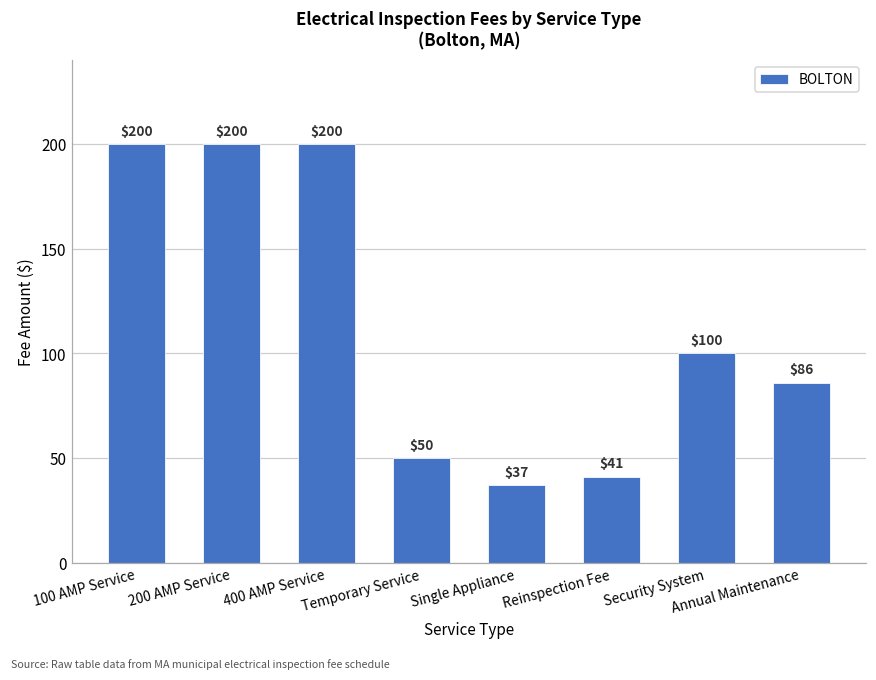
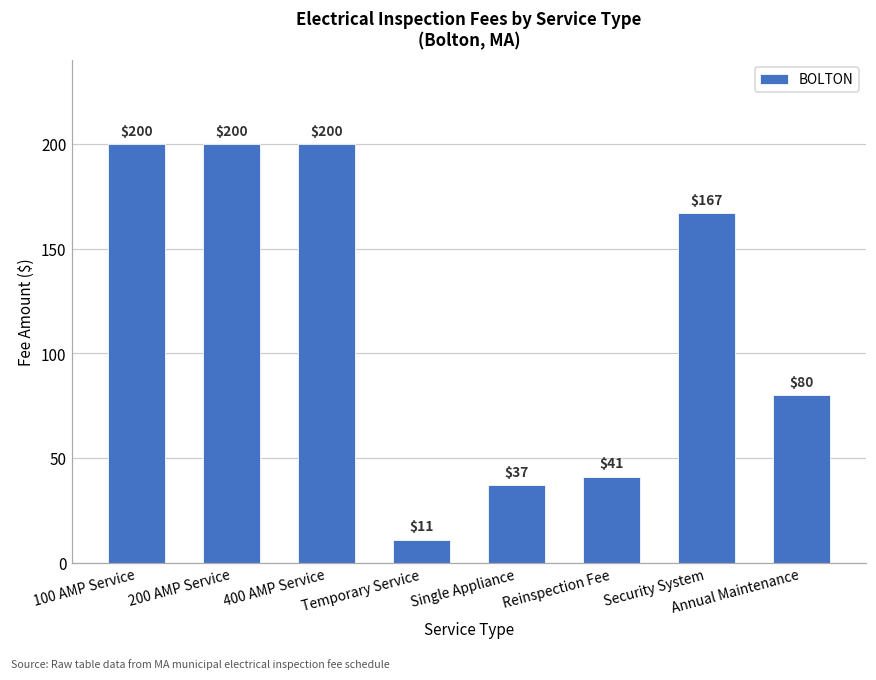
  {
    "100 AMP Service": "$200",
    "200 AMP Service": "$200",
    "400 AMP Service": "$200",
-   "Temporary Service": "$50",
+   "Temporary Service": "$11",
    "Single Appliance": "$37",
    "Reinspection Fee": "$41",
-   "Security System": "$100",
-   "Annual Maintenance": "$86"
+   "Security System": "$167",
+   "Annual Maintenance": "$80"
  }
